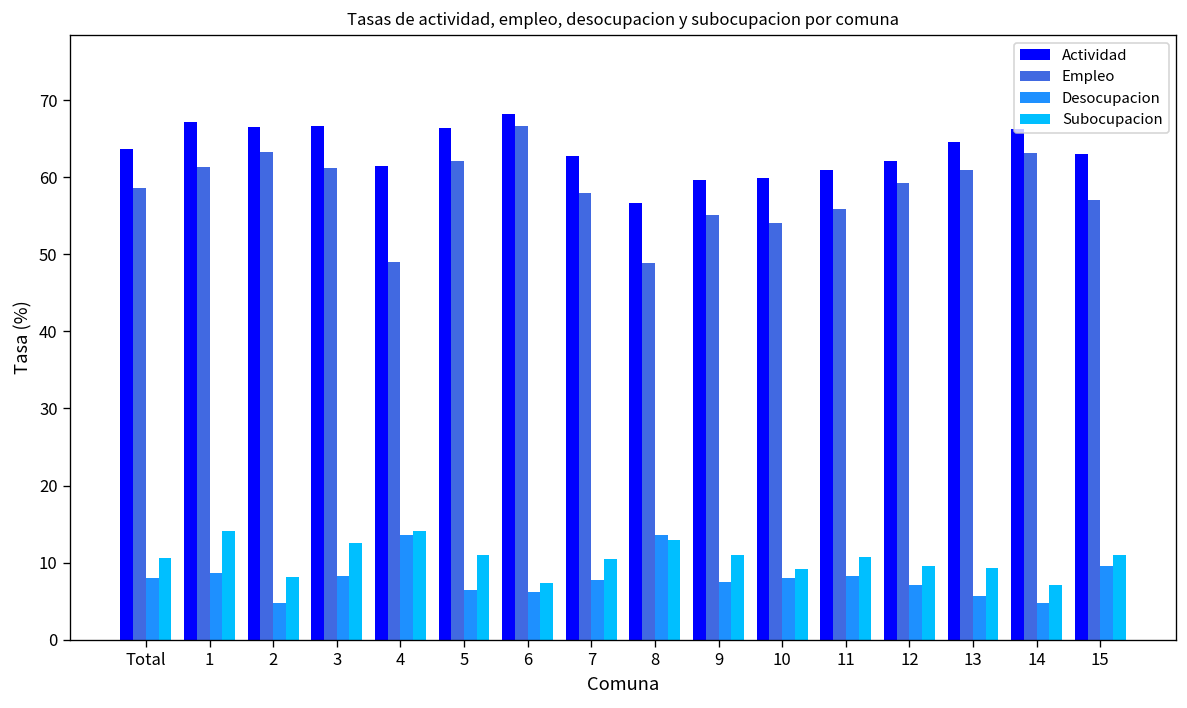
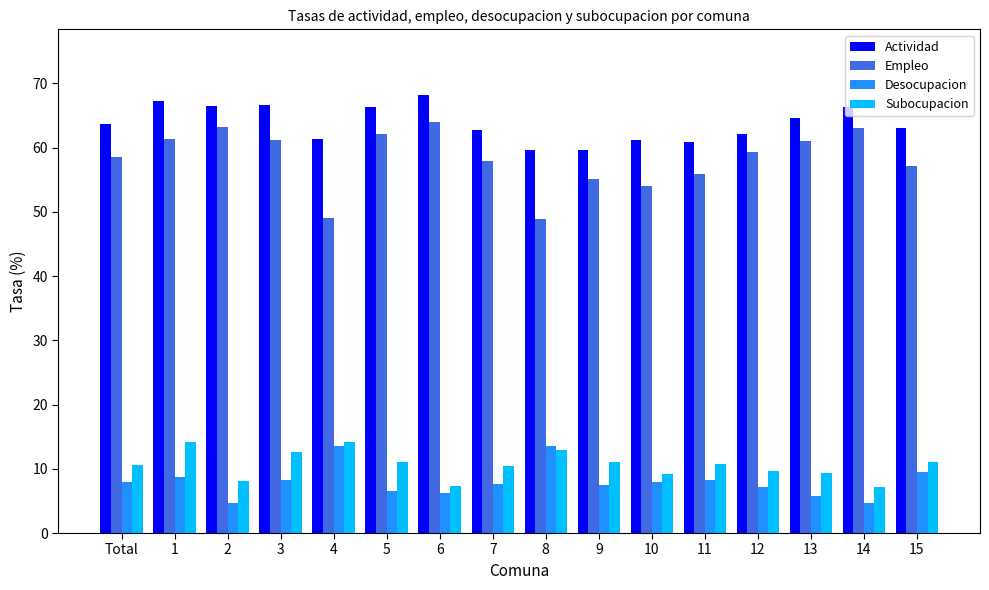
  {
    "Actividad": {
      "Total": 64,
      "1": 67,
      "2": 67,
      "3": 67,
      "4": 61,
      "5": 66,
      "6": 68,
      "7": 63,
-     "8": 57,
+     "8": 60,
      "9": 60,
-     "10": 60,
+     "10": 61,
      "11": 61,
      "12": 62,
      "13": 65,
      "15": 63
    },
    "Empleo": {
      "Total": 59,
      "1": 61,
      "2": 63,
      "3": 61,
      "4": 49,
      "5": 62,
-     "6": 67,
+     "6": 64,
      "7": 58,
      "8": 49,
      "9": 55,
      "10": 54,
      "11": 56,
      "12": 59,
      "13": 61,
      "14": 63,
      "15": 57
    }
  }
